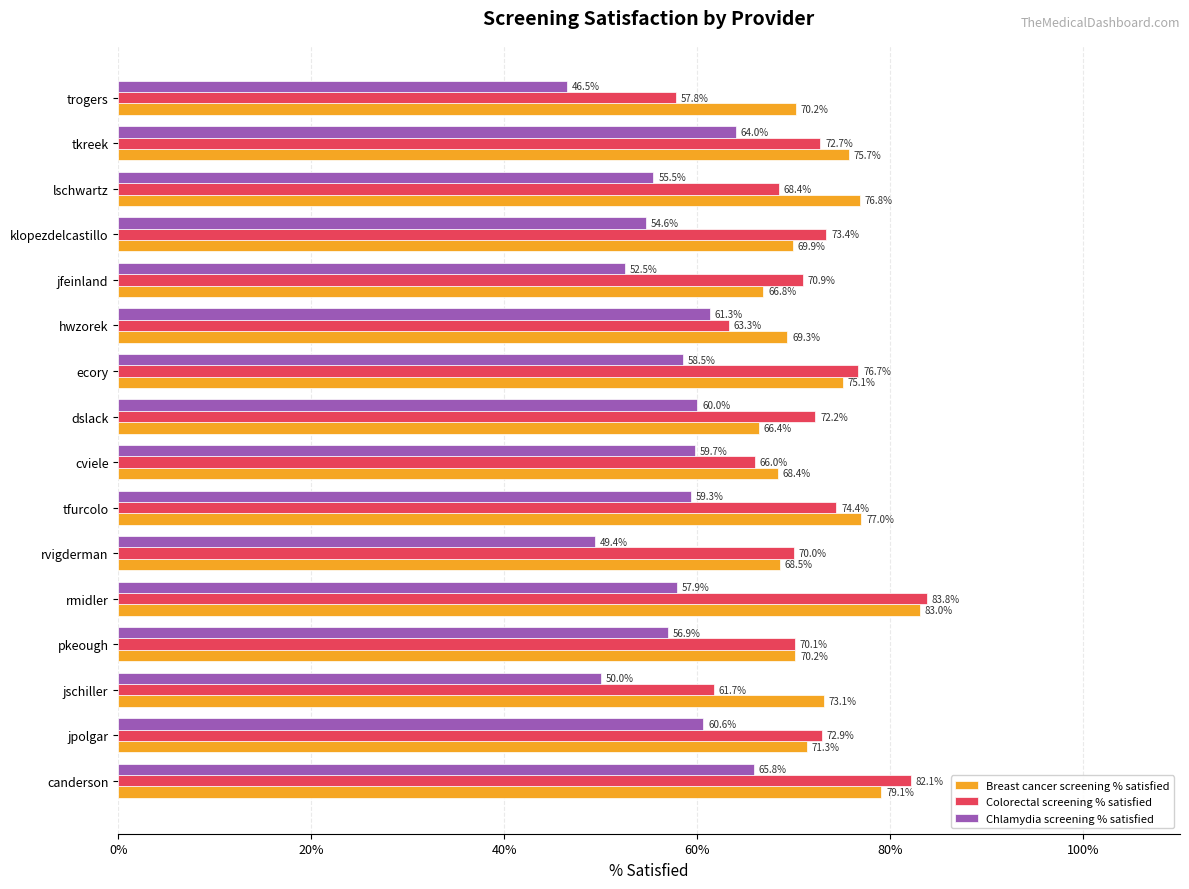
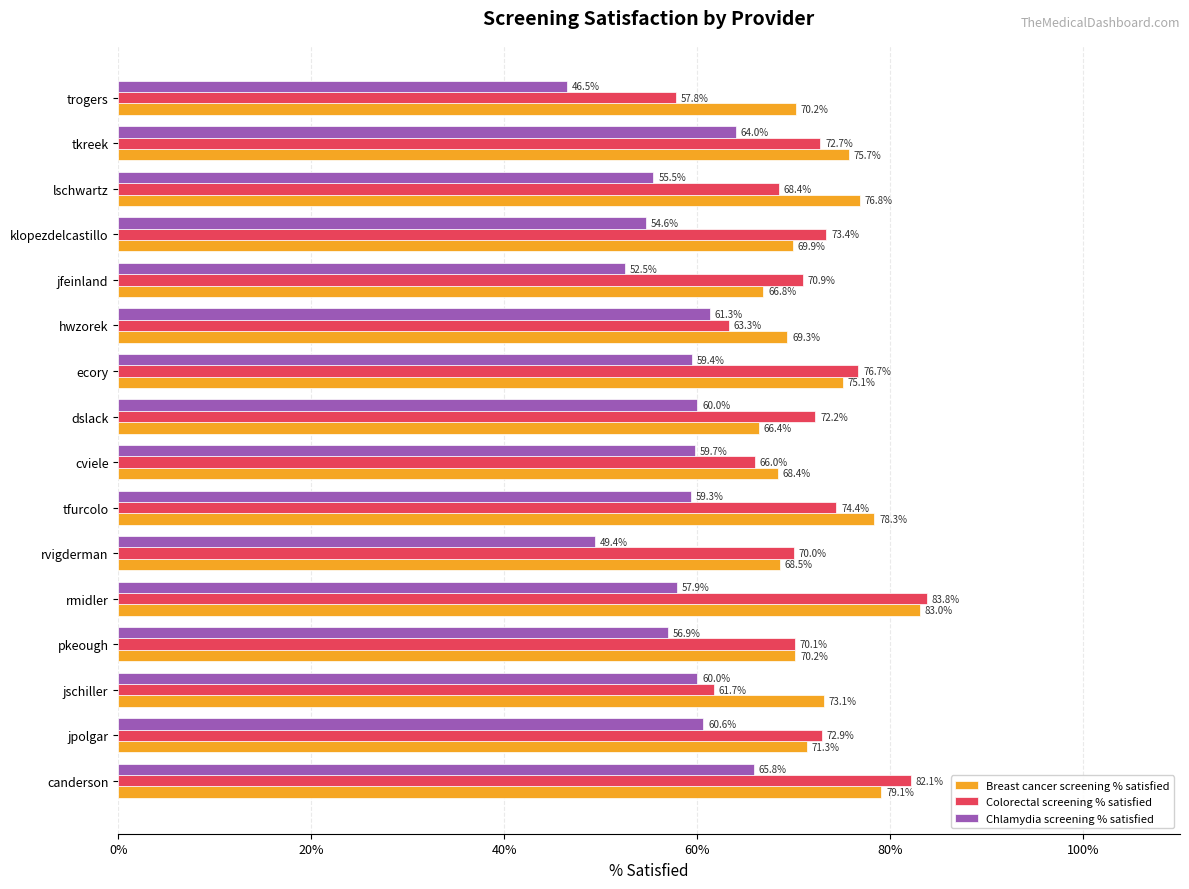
  {
    "Breast cancer screening % satisfied": {
      "trogers": "70.2%",
      "tkreek": "75.7%",
      "lschwartz": "76.8%",
      "klopezdelcastillo": "69.9%",
      "jfeinland": "66.8%",
      "hwzorek": "69.3%",
      "ecory": "75.1%",
      "dslack": "66.4%",
      "cviele": "68.4%",
-     "tfurcolo": "77.0%",
+     "tfurcolo": "78.3%",
      "rvigderman": "68.5%",
      "rmidler": "83.0%",
      "pkeough": "70.2%",
      "jschiller": "73.1%",
      "jpolgar": "71.3%",
      "canderson": "79.1%"
    },
    "Colorectal screening % satisfied": {
      "trogers": "57.8%",
      "tkreek": "72.7%",
      "lschwartz": "68.4%",
      "klopezdelcastillo": "73.4%",
      "jfeinland": "70.9%",
      "hwzorek": "63.3%",
      "ecory": "76.7%",
      "dslack": "72.2%",
      "cviele": "66.0%",
      "tfurcolo": "74.4%",
      "rvigderman": "70.0%",
      "rmidler": "83.8%",
      "pkeough": "70.1%",
      "jschiller": "61.7%",
      "jpolgar": "72.9%",
      "canderson": "82.1%"
    },
    "Chlamydia screening % satisfied": {
      "trogers": "46.5%",
      "tkreek": "64.0%",
      "lschwartz": "55.5%",
      "klopezdelcastillo": "54.6%",
      "jfeinland": "52.5%",
      "hwzorek": "61.3%",
-     "ecory": "58.5%",
+     "ecory": "59.4%",
      "dslack": "60.0%",
      "cviele": "59.7%",
      "tfurcolo": "59.3%",
      "rvigderman": "49.4%",
      "rmidler": "57.9%",
      "pkeough": "56.9%",
-     "jschiller": "50.0%",
+     "jschiller": "60.0%",
      "jpolgar": "60.6%",
      "canderson": "65.8%"
    }
  }
